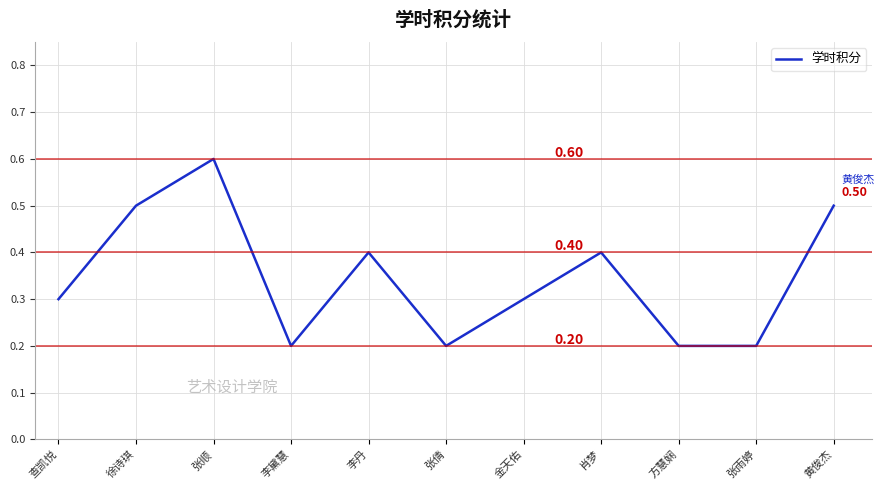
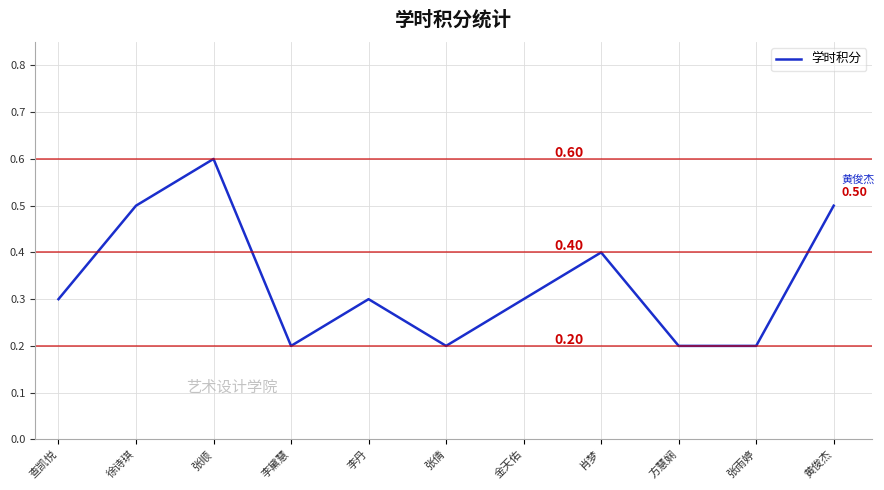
  {
    "查凯悦": 0.3,
    "徐诗琪": 0.5,
    "张顺": 0.6,
    "李黛慧": 0.2,
-   "李丹": 0.4,
+   "李丹": 0.3,
    "张倩": 0.2,
    "金天佑": 0.3,
    "方慧娴": 0.2,
    "张雨婷": 0.2
  }
